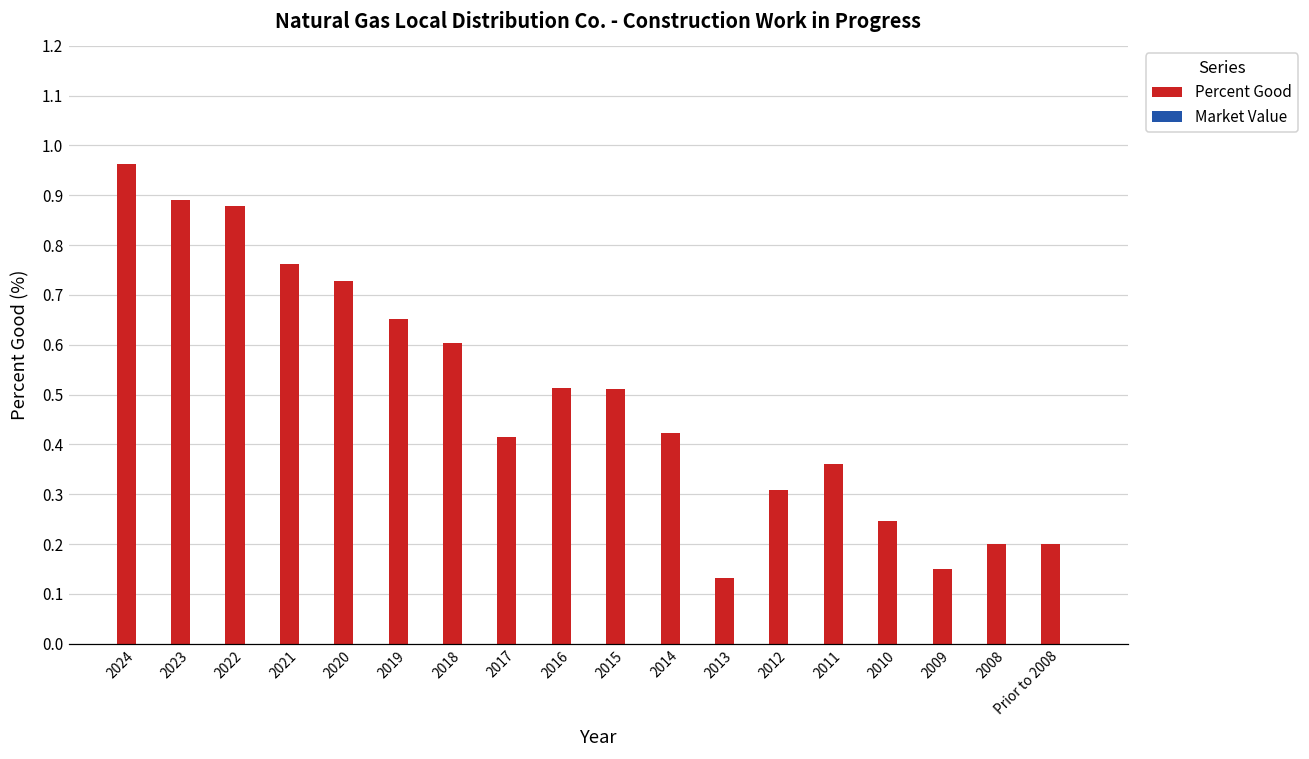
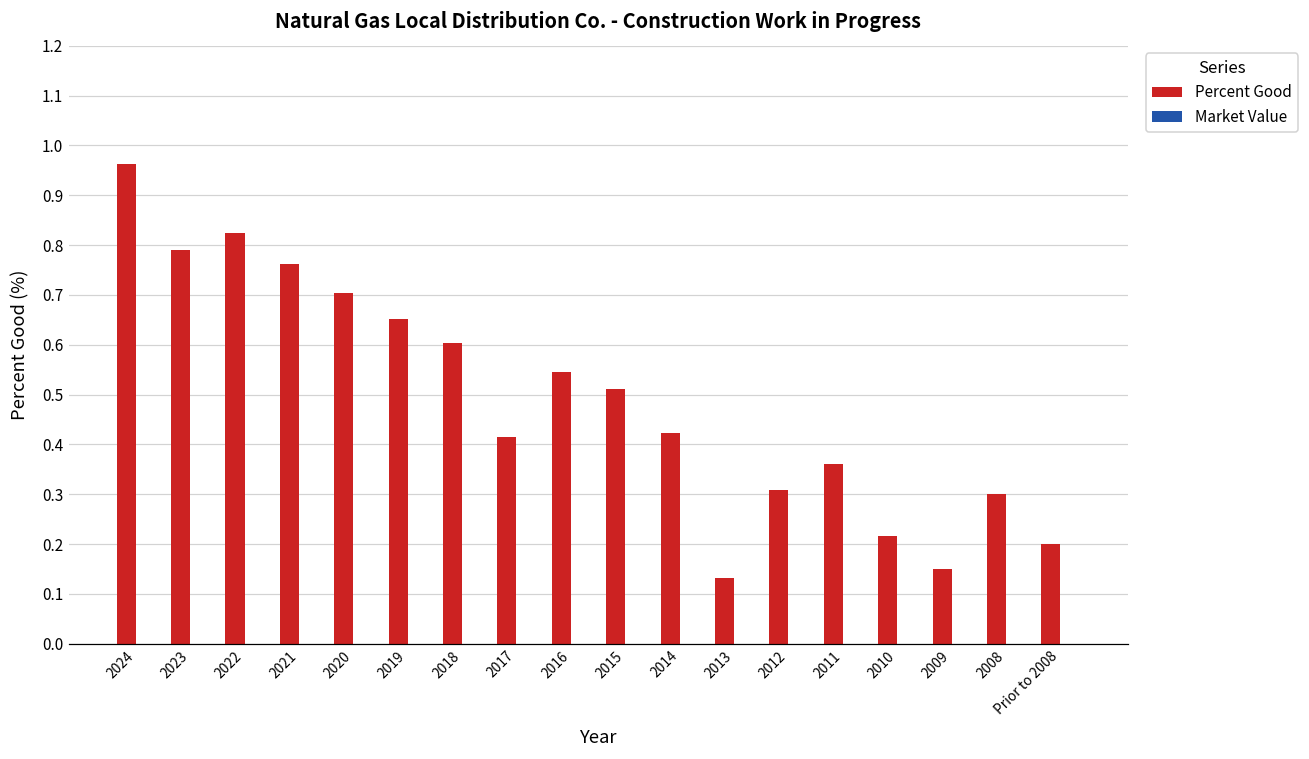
  {
    "Percent Good": {
      "2024": 0.96,
-     "2023": 0.89,
-     "2022": 0.88,
+     "2023": 0.79,
+     "2022": 0.82,
      "2021": 0.76,
-     "2020": 0.73,
+     "2020": 0.70,
      "2019": 0.65,
      "2018": 0.60,
      "2017": 0.41,
-     "2016": 0.51,
+     "2016": 0.55,
      "2015": 0.51,
      "2014": 0.42,
      "2013": 0.13,
      "2012": 0.31,
      "2011": 0.36,
-     "2010": 0.25,
+     "2010": 0.22,
      "2009": 0.15,
-     "2008": 0.2,
+     "2008": 0.3,
      "Prior to 2008": 0.20
    },
    "Market Value": {
      "2024": 0.00,
      "2023": 0.00,
      "2022": 0.00,
      "2021": 0.00,
      "2020": 0.00,
      "2019": 0.00,
      "2018": 0.00,
      "2017": 0.00,
      "2016": 0.00,
      "2015": 0.00,
      "2014": 0.00,
      "2013": 0.00,
      "2012": 0.00,
      "2011": 0.00,
      "2010": 0.00,
      "2009": 0.00,
      "2008": 0.00,
      "Prior to 2008": 0.00
    }
  }
